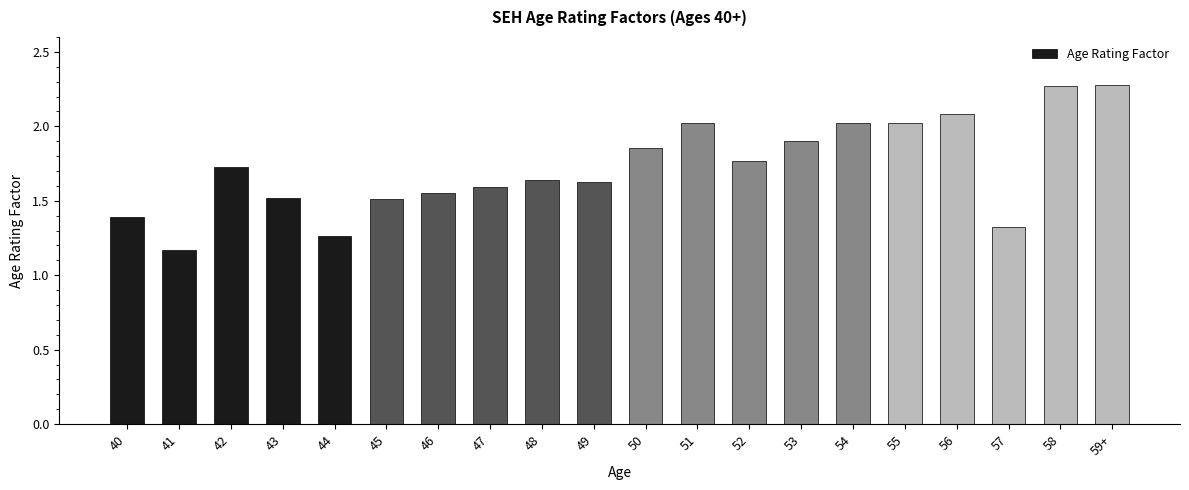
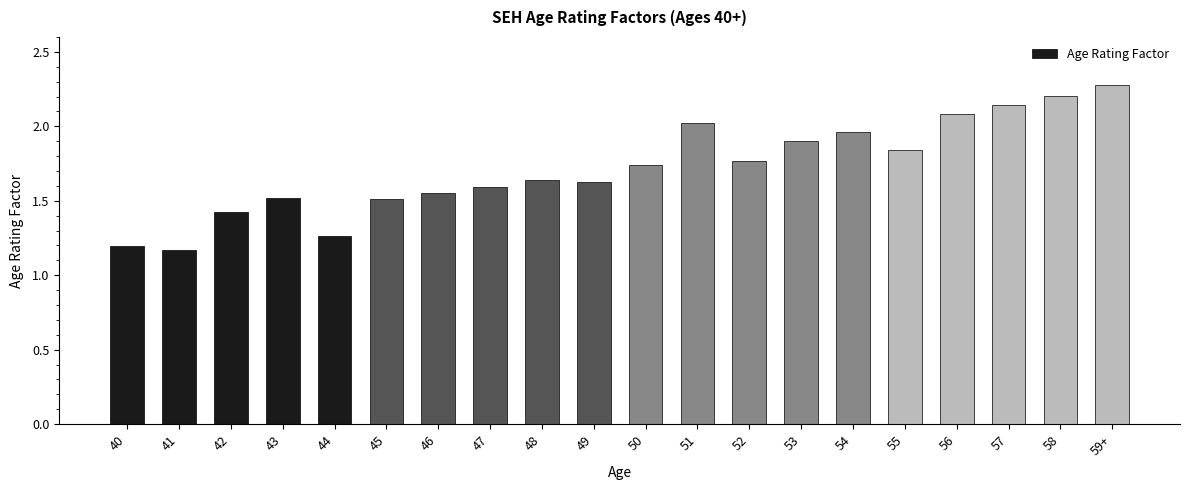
  {
-   "40": 1.39,
+   "40": 1.20,
    "41": 1.17,
-   "42": 1.73,
+   "42": 1.43,
    "43": 1.52,
    "44": 1.27,
    "45": 1.51,
    "46": 1.55,
    "47": 1.59,
    "48": 1.64,
    "49": 1.63,
-   "50": 1.86,
+   "50": 1.74,
    "51": 2.02,
    "52": 1.77,
    "53": 1.90,
-   "54": 2.02,
-   "55": 2.02,
+   "54": 1.96,
+   "55": 1.84,
    "56": 2.08,
-   "57": 1.33,
-   "58": 2.27,
+   "57": 2.14,
+   "58": 2.21,
    "59+": 2.28
  }
